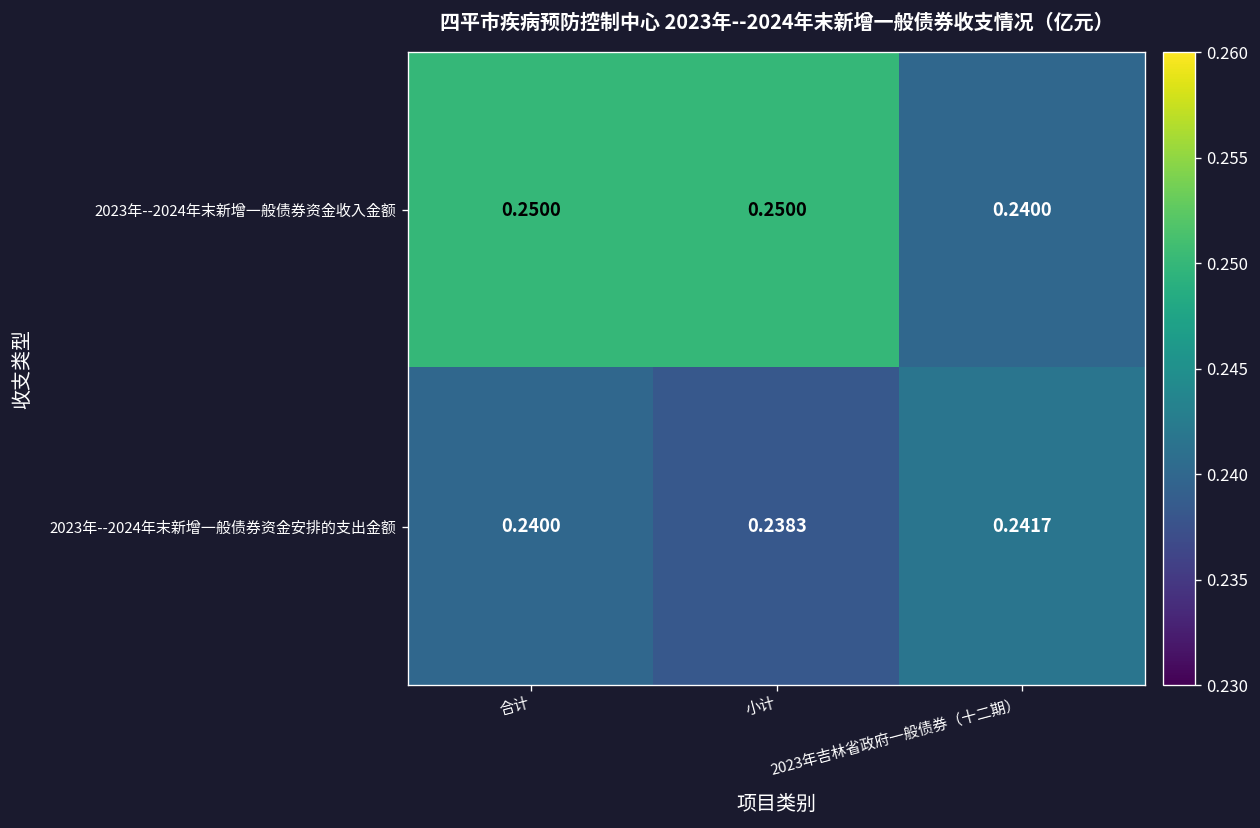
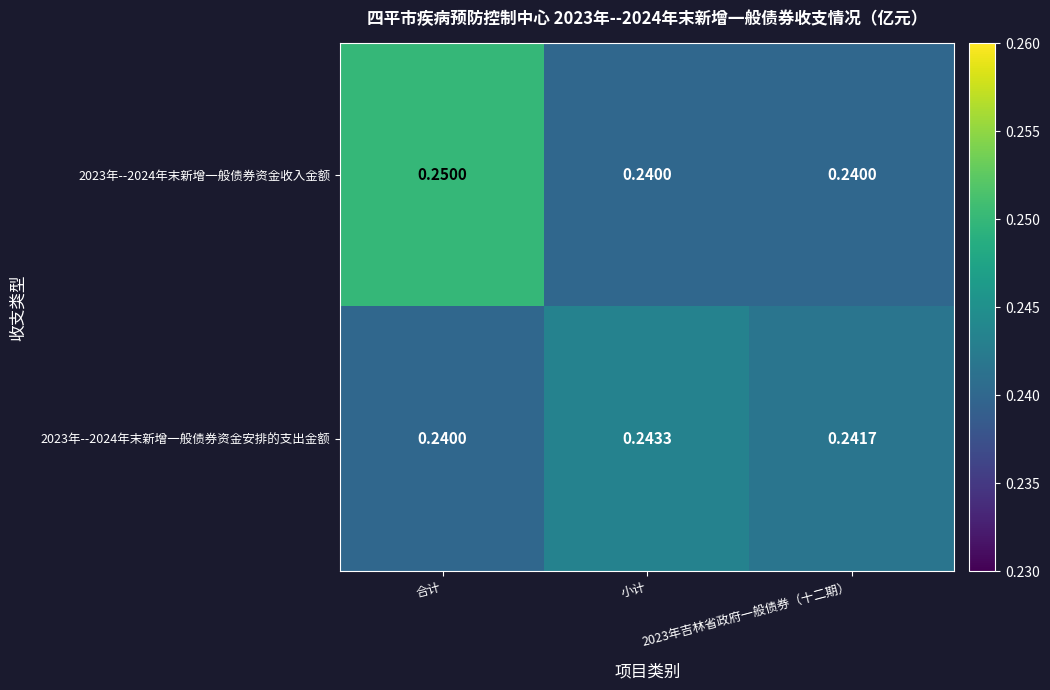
  {
    "2023年--2024年末新增一般债券资金收入金额": {
      "合计": 0.2500,
-     "小计": 0.2500,
+     "小计": 0.2400,
      "2023年吉林省政府一般债券（十二期）": 0.2400
    },
    "2023年--2024年末新增一般债券资金安排的支出金额": {
      "合计": 0.2400,
-     "小计": 0.2383,
+     "小计": 0.2433,
      "2023年吉林省政府一般债券（十二期）": 0.2417
    }
  }
